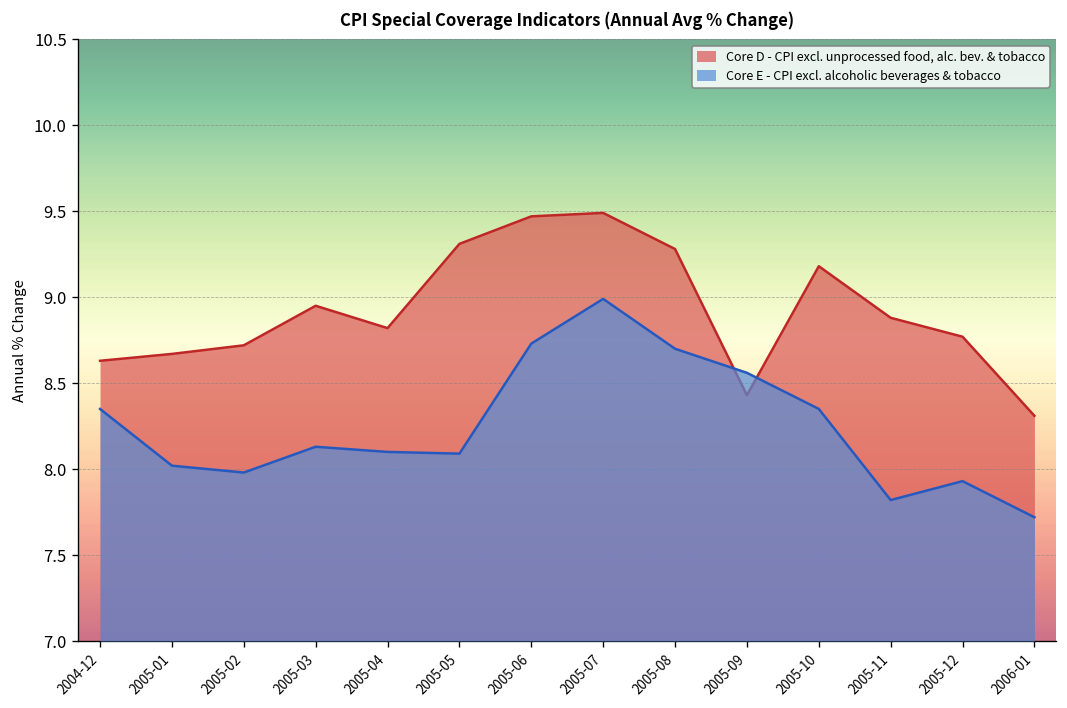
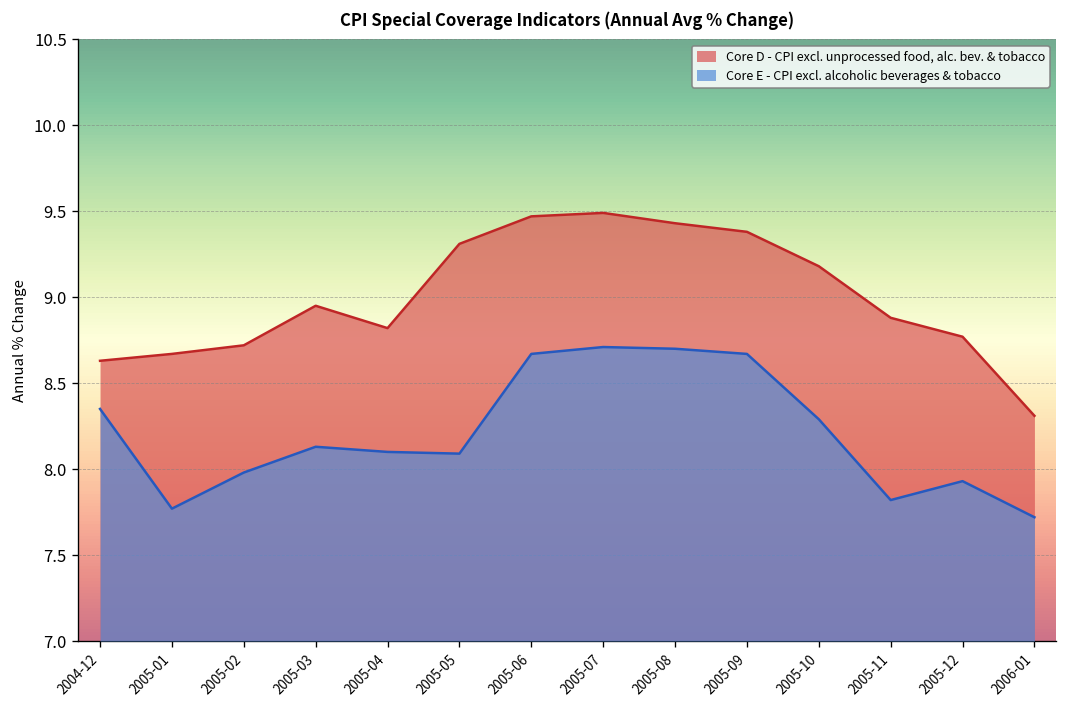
  {
    "Core D - CPI excl. unprocessed food, alc. bev. & tobacco": {
      "2004-12": 8.63,
      "2005-01": 8.67,
      "2005-02": 8.72,
      "2005-03": 8.95,
      "2005-04": 8.82,
      "2005-05": 9.31,
      "2005-06": 9.47,
      "2005-07": 9.49,
-     "2005-08": 9.28,
-     "2005-09": 8.43,
+     "2005-08": 9.43,
+     "2005-09": 9.38,
      "2005-10": 9.18,
      "2005-11": 8.88,
      "2005-12": 8.77,
      "2006-01": 8.31
    },
    "Core E - CPI excl. alcoholic beverages & tobacco": {
      "2004-12": 8.35,
-     "2005-01": 8.02,
+     "2005-01": 7.77,
      "2005-02": 7.98,
      "2005-03": 8.13,
      "2005-04": 8.10,
      "2005-05": 8.09,
-     "2005-06": 8.73,
-     "2005-07": 8.99,
+     "2005-06": 8.67,
+     "2005-07": 8.71,
      "2005-08": 8.70,
-     "2005-09": 8.56,
-     "2005-10": 8.35,
+     "2005-09": 8.67,
+     "2005-10": 8.29,
      "2005-11": 7.82,
      "2005-12": 7.93,
      "2006-01": 7.72
    }
  }
